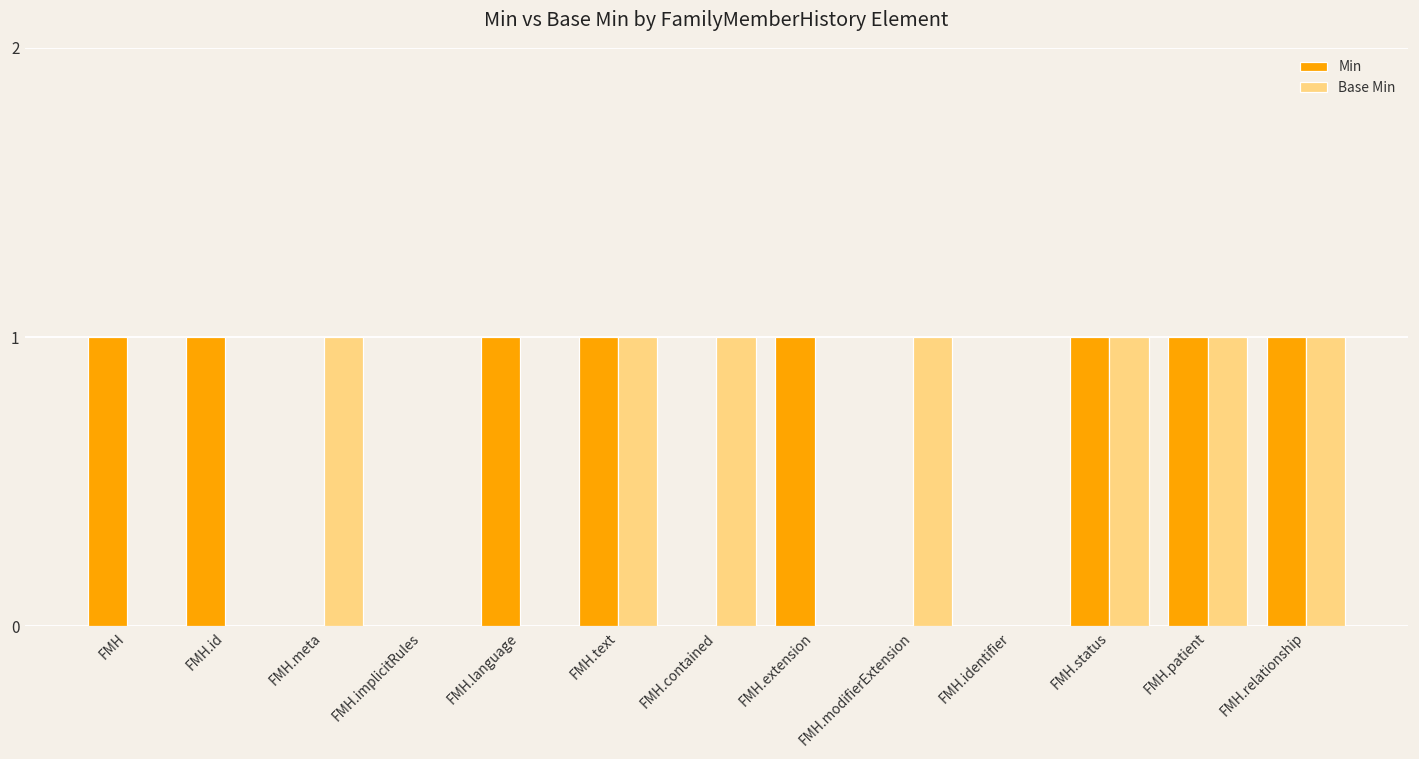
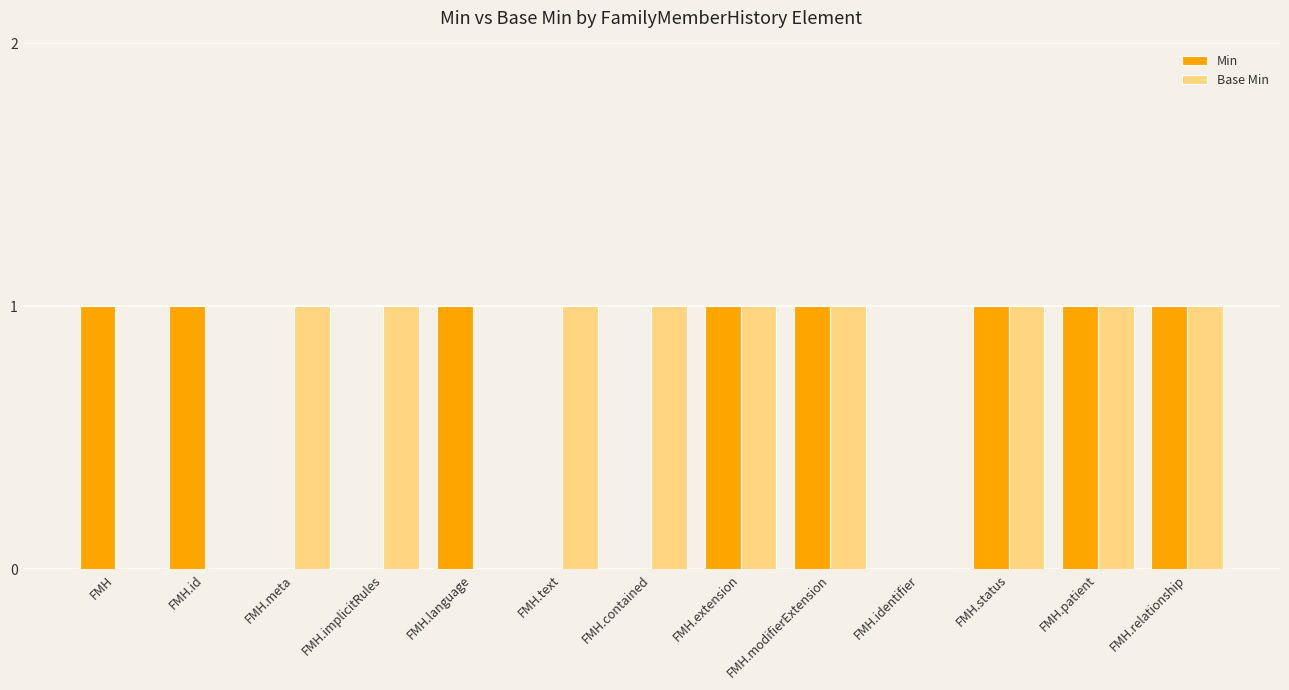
  {
    "Min": {
      "FMH": 1,
      "FMH.id": 1,
      "FMH.meta": 0,
      "FMH.implicitRules": 0,
      "FMH.language": 1,
-     "FMH.text": 1,
+     "FMH.text": 0,
      "FMH.contained": 0,
      "FMH.extension": 1,
-     "FMH.modifierExtension": 0,
+     "FMH.modifierExtension": 1,
      "FMH.identifier": 0,
      "FMH.status": 1,
      "FMH.patient": 1,
      "FMH.relationship": 1
    },
    "Base Min": {
      "FMH": 0,
      "FMH.id": 0,
      "FMH.meta": 1,
-     "FMH.implicitRules": 0,
+     "FMH.implicitRules": 1,
      "FMH.language": 0,
      "FMH.text": 1,
      "FMH.contained": 1,
-     "FMH.extension": 0,
+     "FMH.extension": 1,
      "FMH.modifierExtension": 1,
      "FMH.identifier": 0,
      "FMH.status": 1,
      "FMH.patient": 1,
      "FMH.relationship": 1
    }
  }
